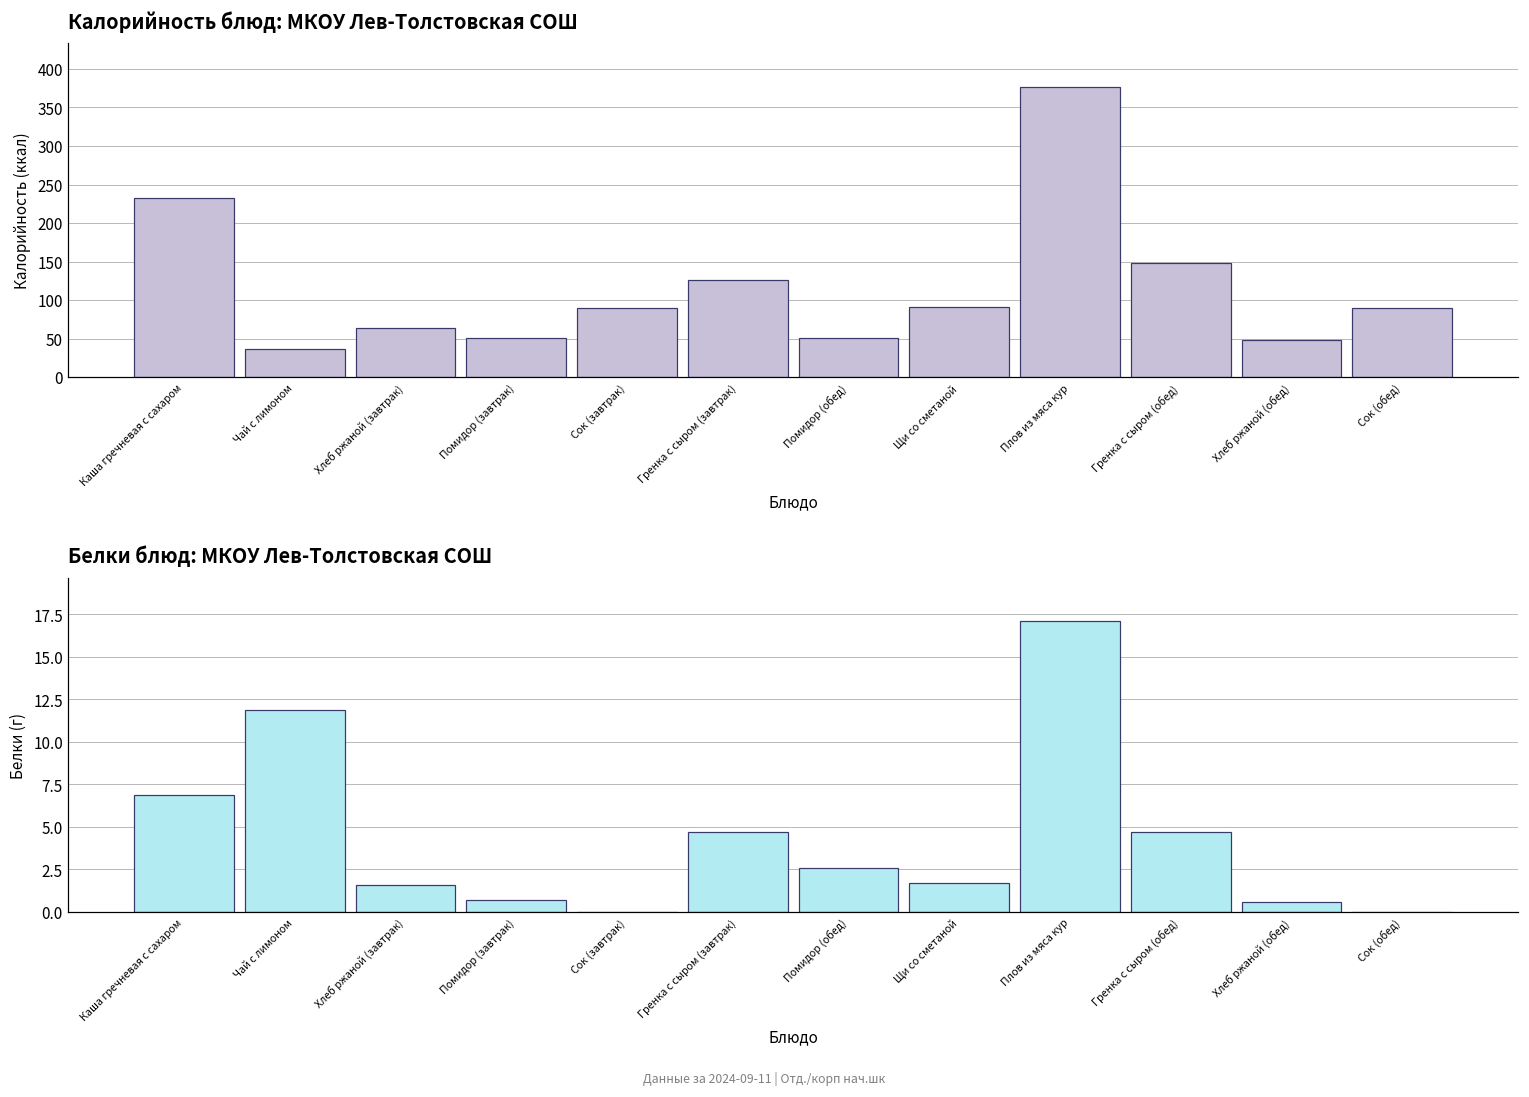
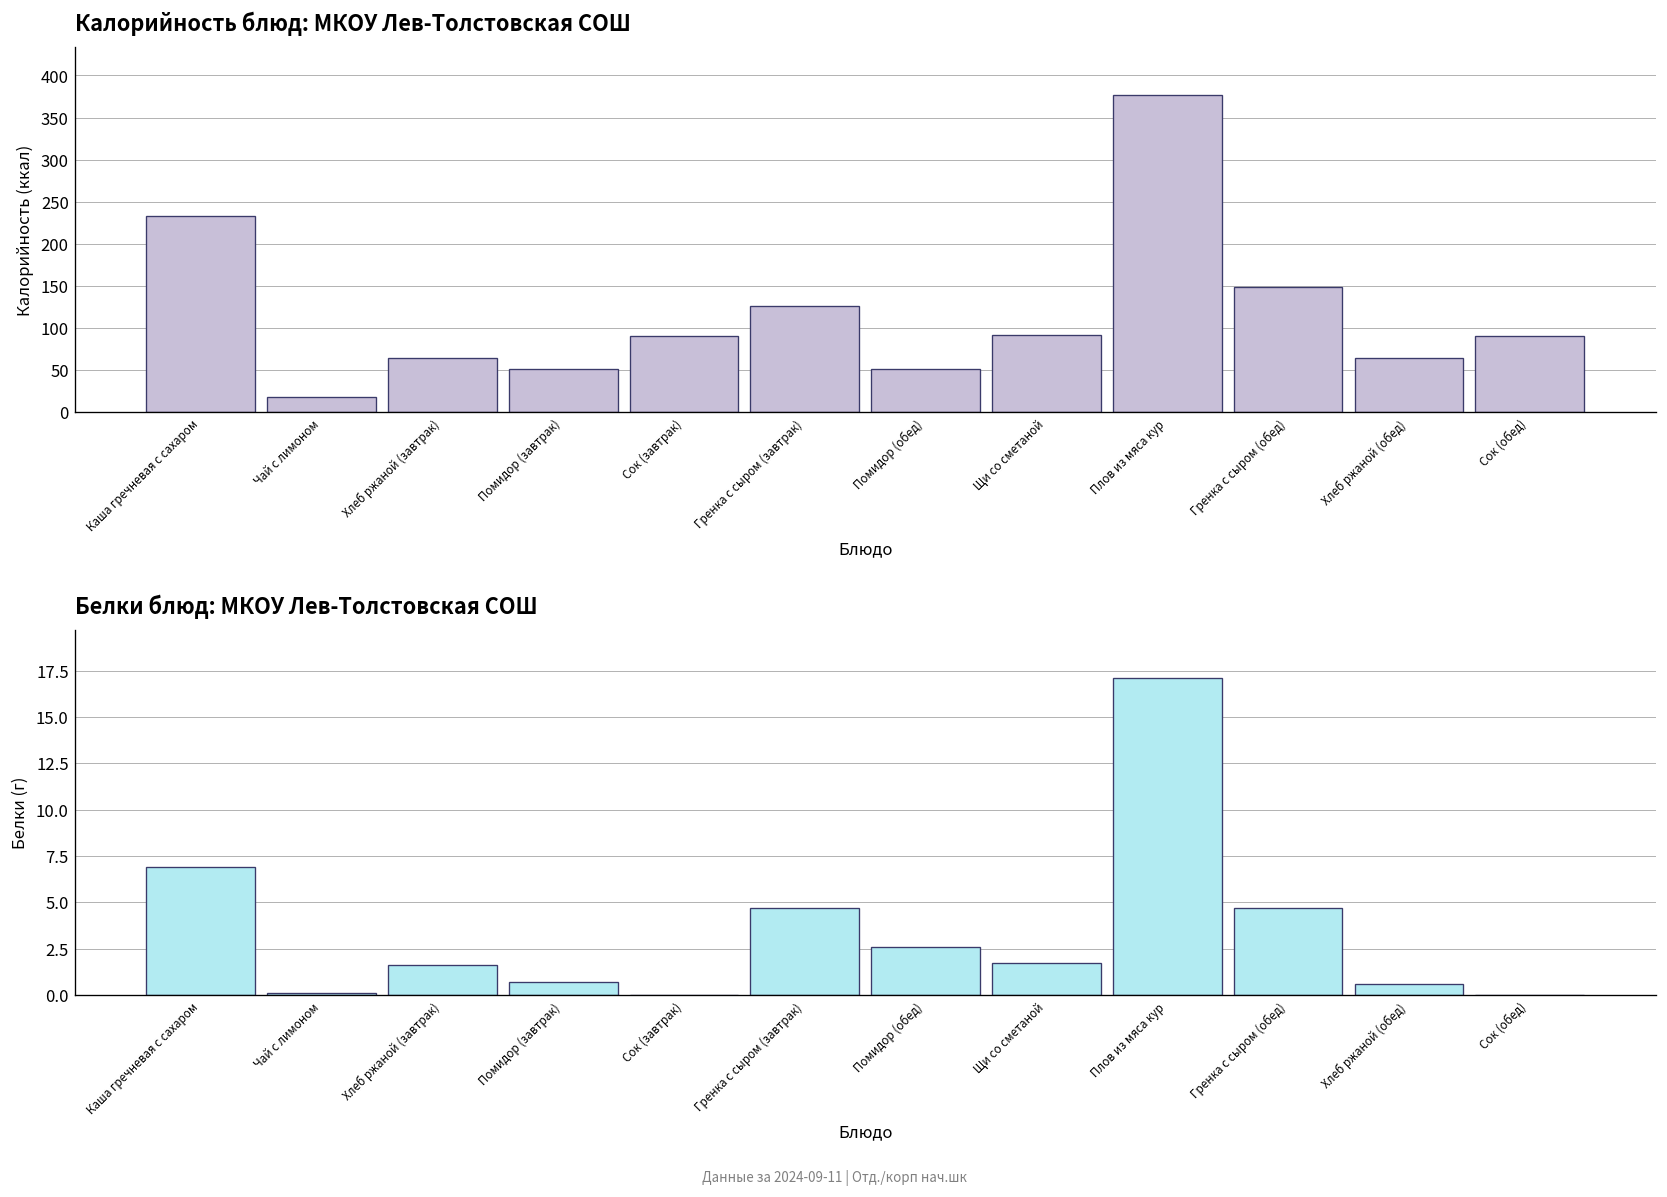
  {
    "Калорийность блюд: МКОУ Лев-Толстовская СОШ": {
      "Каша гречневая с сахаром": 230,
-     "Чай с лимоном": 40,
+     "Чай с лимоном": 20,
      "Хлеб ржаной (завтрак)": 60,
      "Помидор (завтрак)": 50,
      "Сок (завтрак)": 90,
      "Гренка с сыром (завтрак)": 130,
      "Помидор (обед)": 50,
      "Щи со сметаной": 90,
      "Плов из мяса кур": 380,
      "Гренка с сыром (обед)": 150,
-     "Хлеб ржаной (обед)": 50,
+     "Хлеб ржаной (обед)": 60,
      "Сок (обед)": 90
    },
    "Белки блюд: МКОУ Лев-Толстовская СОШ": {
      "Каша гречневая с сахаром": 6.9,
-     "Чай с лимоном": 11.9,
+     "Чай с лимоном": 0.1,
      "Хлеб ржаной (завтрак)": 1.6,
      "Помидор (завтрак)": 0.7,
      "Сок (завтрак)": 0.0,
      "Гренка с сыром (завтрак)": 4.7,
      "Помидор (обед)": 2.6,
      "Щи со сметаной": 1.7,
      "Плов из мяса кур": 17.1,
      "Гренка с сыром (обед)": 4.7,
      "Хлеб ржаной (обед)": 0.6,
      "Сок (обед)": 0.0
    }
  }
